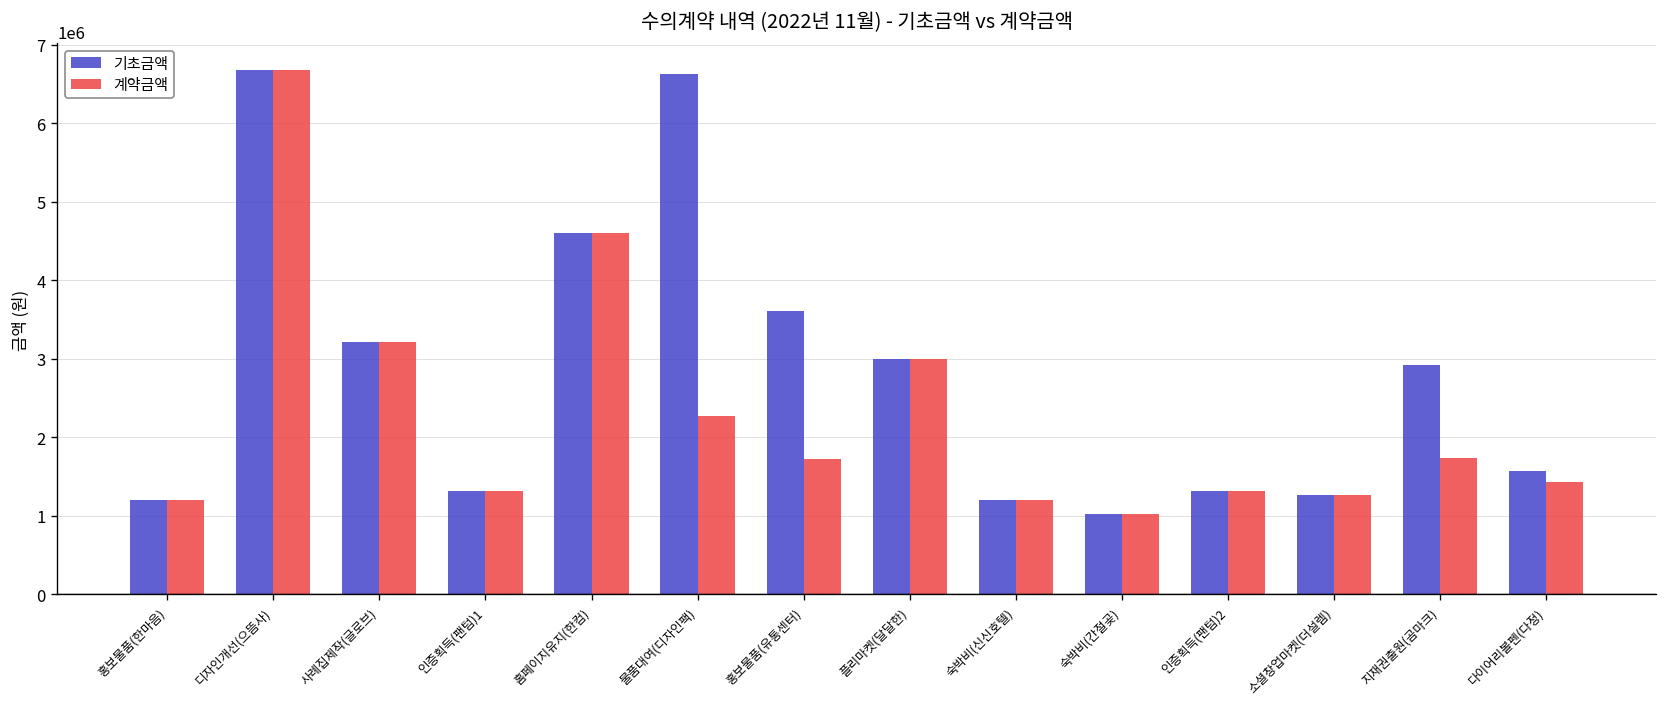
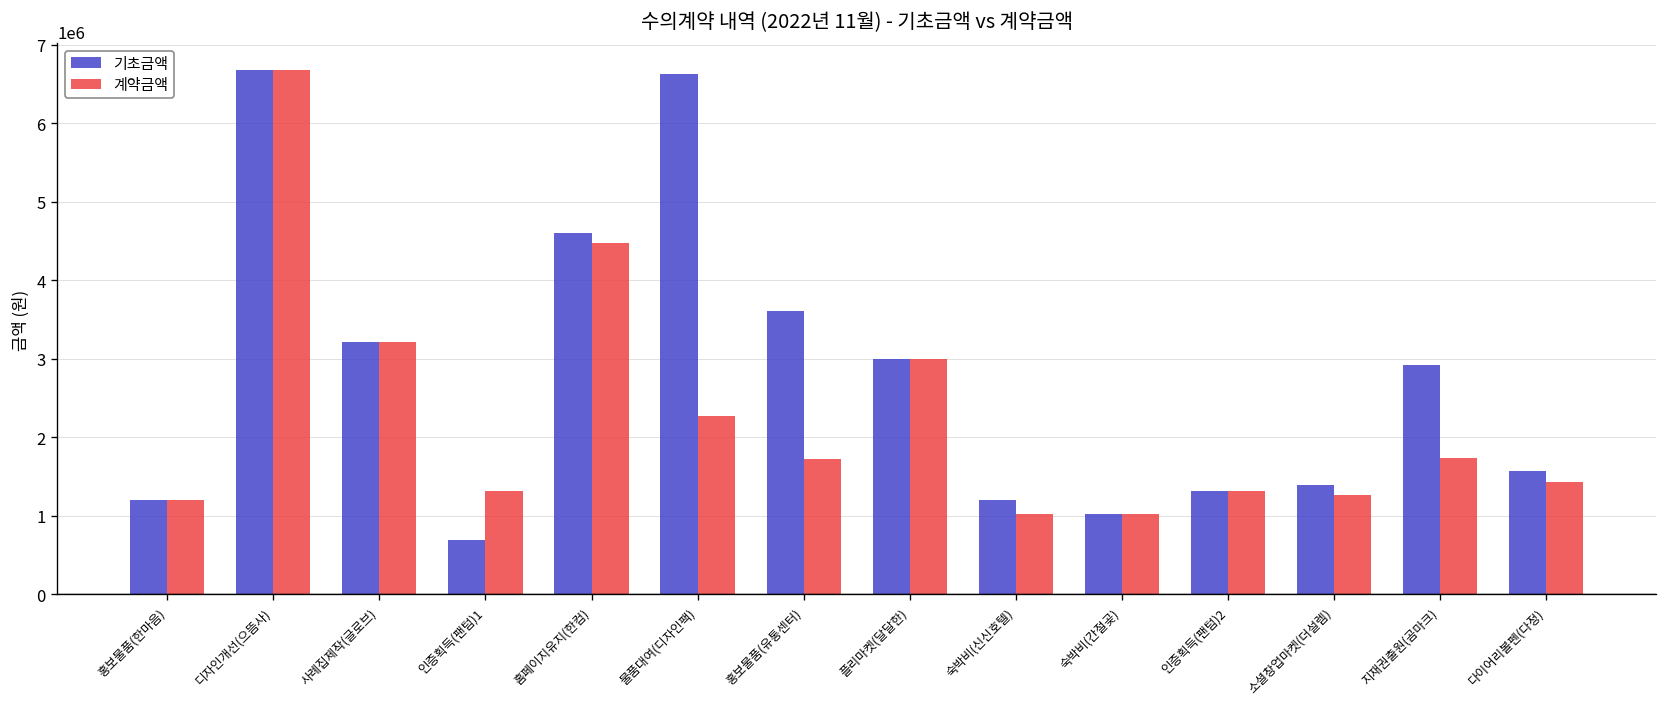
  {
    "기초금액": {
      "홍보물품(한마음)": 1200000,
      "디자인개선(으뜸사)": 6700000,
      "사례집제작(글로브)": 3200000,
-     "인증획득(팬텀)1": 1300000,
+     "인증획득(팬텀)1": 700000,
      "홈페이지유지(한컴)": 4600000,
      "물품대여(디자인팩)": 6600000,
      "홍보물품(유통센터)": 3600000,
      "플리마켓(달달한)": 3000000,
      "숙박비(신신호텔)": 1200000,
      "숙박비(간절곶)": 1000000,
      "인증획득(팬텀)2": 1300000,
-     "소셜창업마켓(더설렘)": 1300000,
+     "소셜창업마켓(더설렘)": 1400000,
      "지재권출원(곰마크)": 2900000,
      "다이어리볼펜(다정)": 1600000
    },
    "계약금액": {
      "홍보물품(한마음)": 1200000,
      "디자인개선(으뜸사)": 6700000,
      "사례집제작(글로브)": 3200000,
      "인증획득(팬텀)1": 1300000,
-     "홈페이지유지(한컴)": 4600000,
+     "홈페이지유지(한컴)": 4500000,
      "물품대여(디자인팩)": 2300000,
      "홍보물품(유통센터)": 1700000,
      "플리마켓(달달한)": 3000000,
-     "숙박비(신신호텔)": 1200000,
+     "숙박비(신신호텔)": 1000000,
      "숙박비(간절곶)": 1000000,
      "인증획득(팬텀)2": 1300000,
      "소셜창업마켓(더설렘)": 1300000,
      "지재권출원(곰마크)": 1700000,
      "다이어리볼펜(다정)": 1400000
    }
  }
